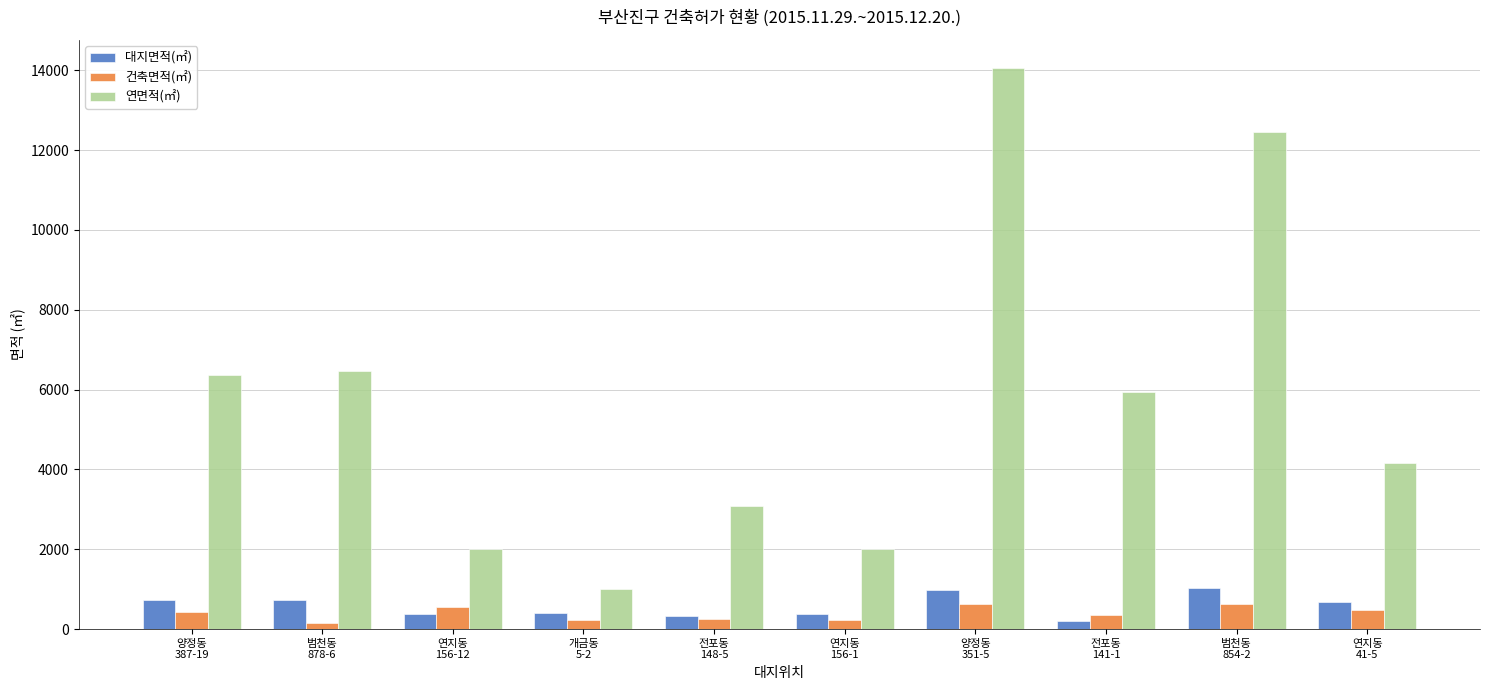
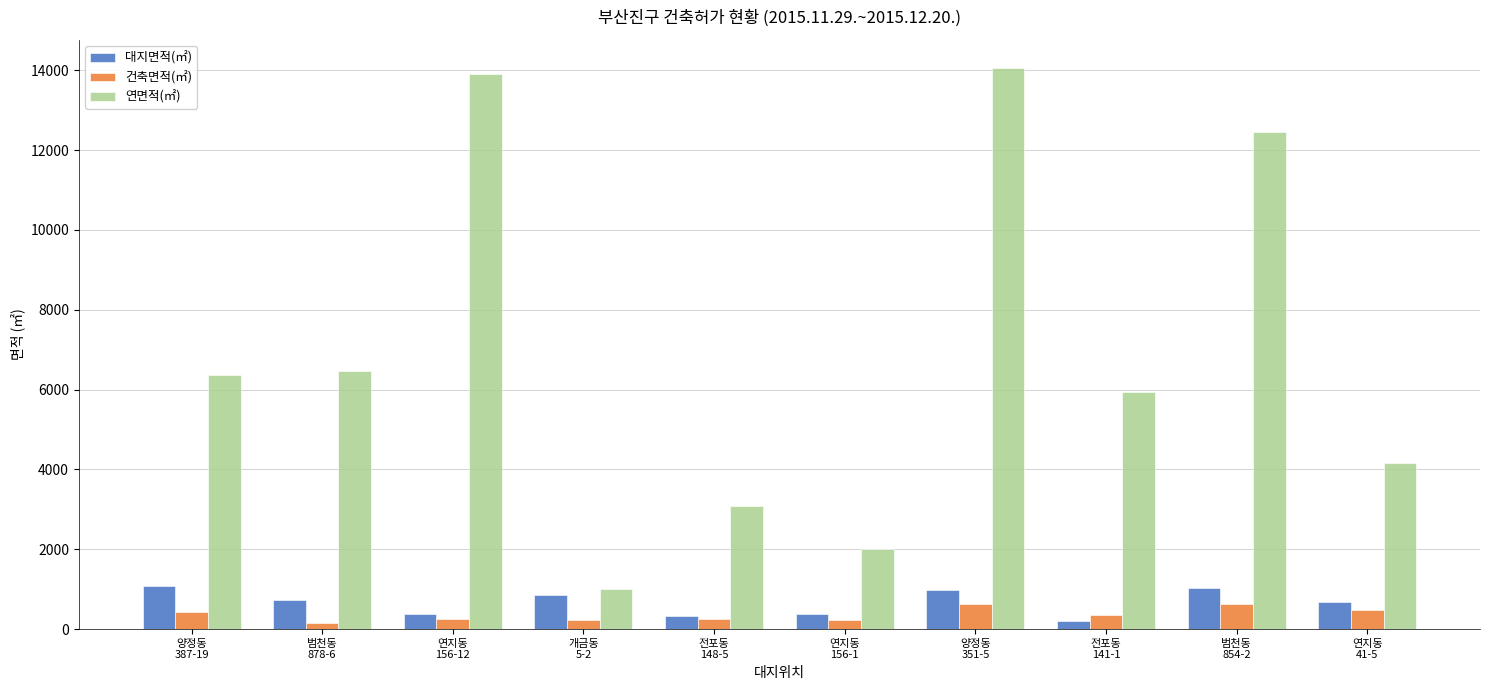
  {
    "대지면적(㎡)": {
-     "양정동 387-19": 700,
+     "양정동 387-19": 1100,
      "범천동 878-6": 700,
      "연지동 156-12": 400,
-     "개금동 5-2": 400,
+     "개금동 5-2": 900,
      "전포동 148-5": 300,
      "연지동 156-1": 400,
      "양정동 351-5": 1000,
      "전포동 141-1": 200,
      "범천동 854-2": 1000,
      "연지동 41-5": 700
    },
    "건축면적(㎡)": {
      "양정동 387-19": 400,
      "범천동 878-6": 100,
-     "연지동 156-12": 600,
+     "연지동 156-12": 200,
      "개금동 5-2": 200,
      "전포동 148-5": 200,
      "연지동 156-1": 200,
      "양정동 351-5": 600,
      "전포동 141-1": 400,
      "범천동 854-2": 600,
      "연지동 41-5": 500
    },
    "연면적(㎡)": {
      "양정동 387-19": 6400,
      "범천동 878-6": 6500,
-     "연지동 156-12": 2000,
+     "연지동 156-12": 13900,
      "개금동 5-2": 1000,
      "전포동 148-5": 3100,
      "연지동 156-1": 2000,
      "양정동 351-5": 14100,
      "전포동 141-1": 5900,
      "범천동 854-2": 12500,
      "연지동 41-5": 4200
    }
  }
